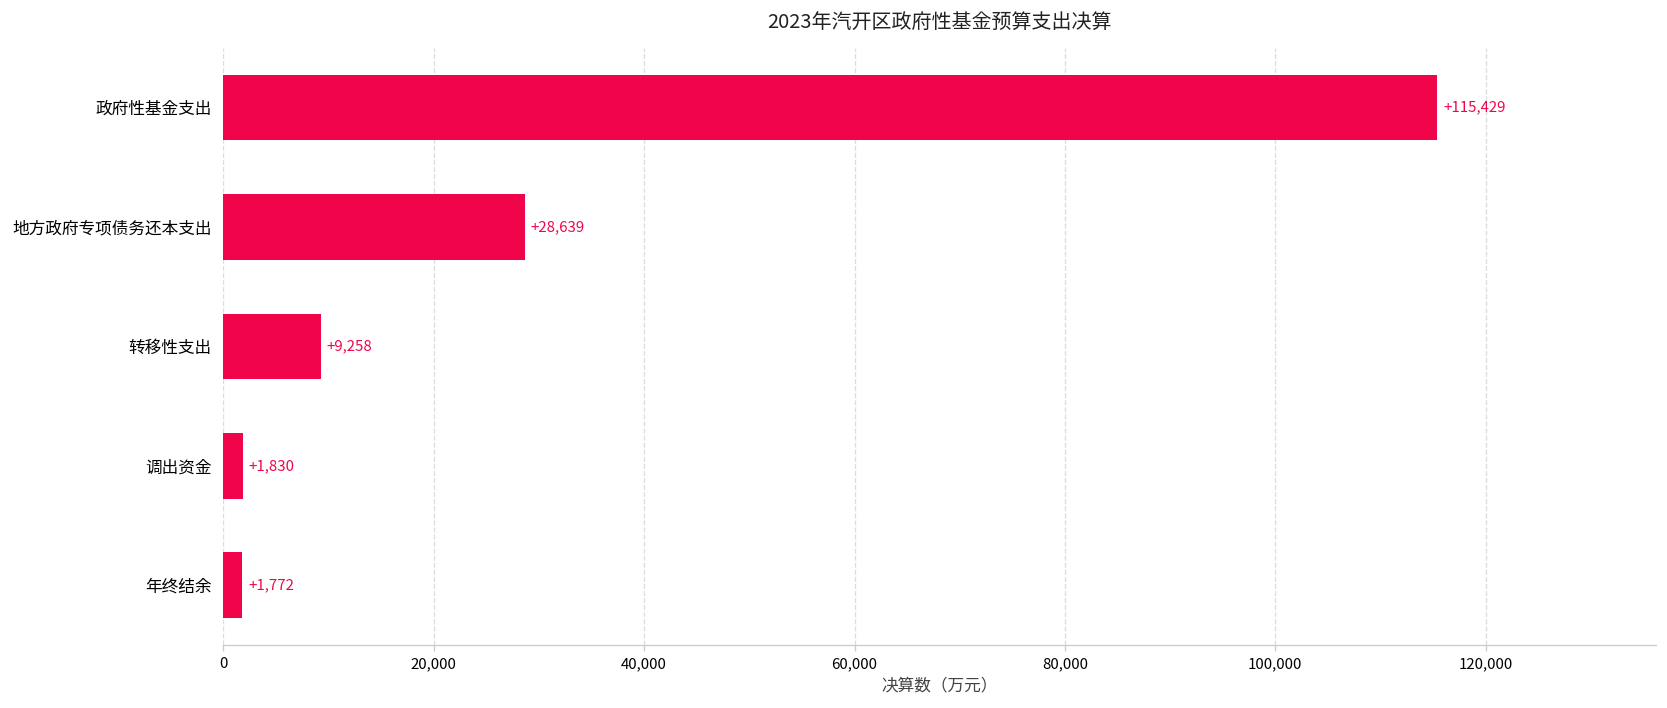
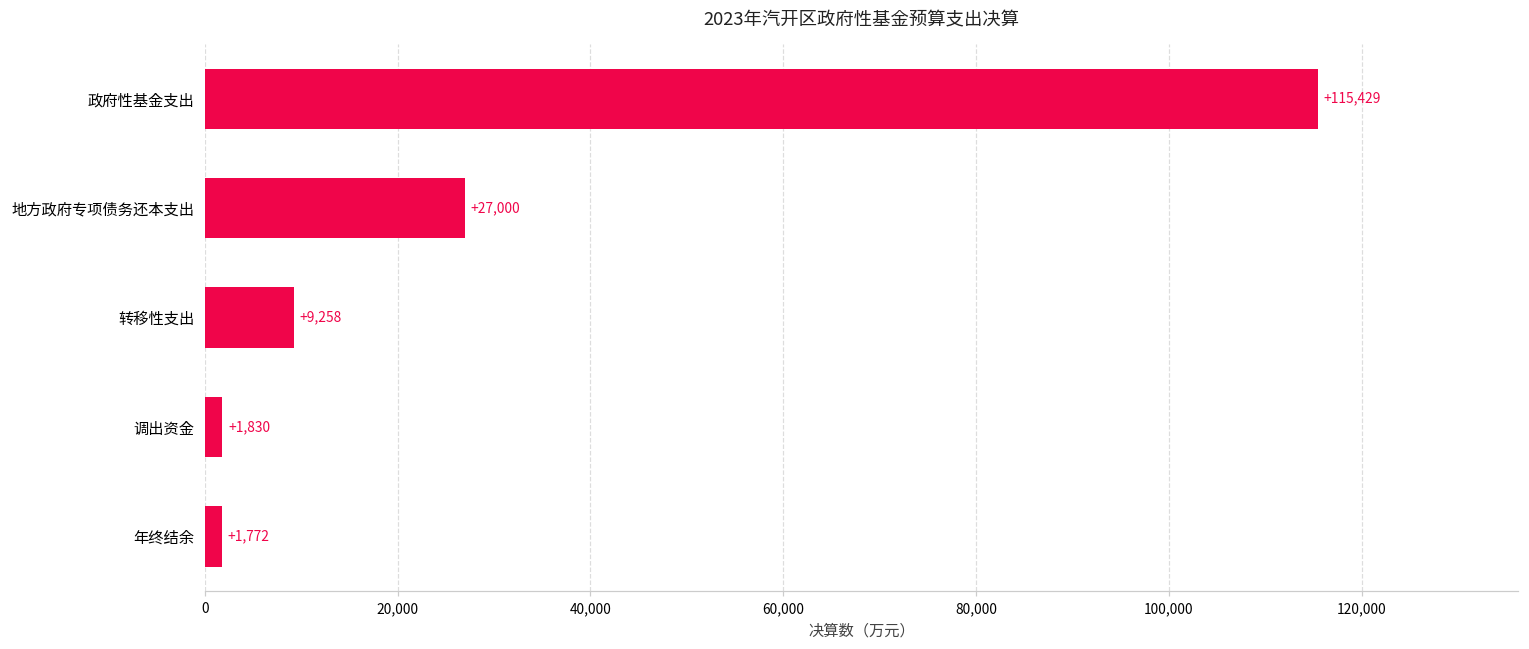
  {
    "政府性基金支出": "+115,429",
-   "地方政府专项债务还本支出": "+28,639",
+   "地方政府专项债务还本支出": "+27,000",
    "转移性支出": "+9,258",
    "调出资金": "+1,830",
    "年终结余": "+1,772"
  }
